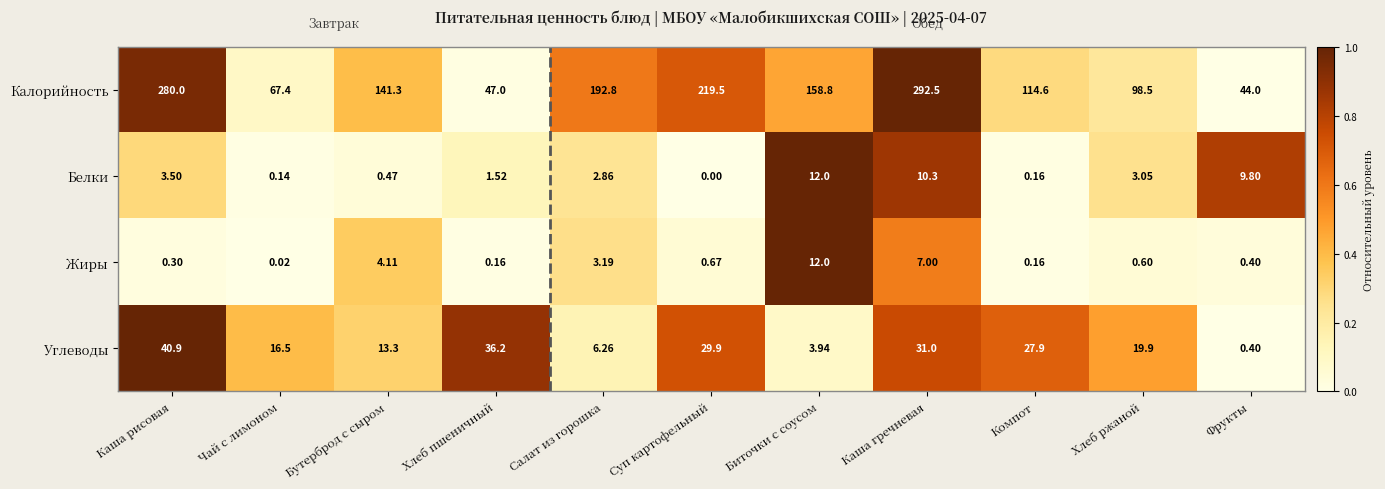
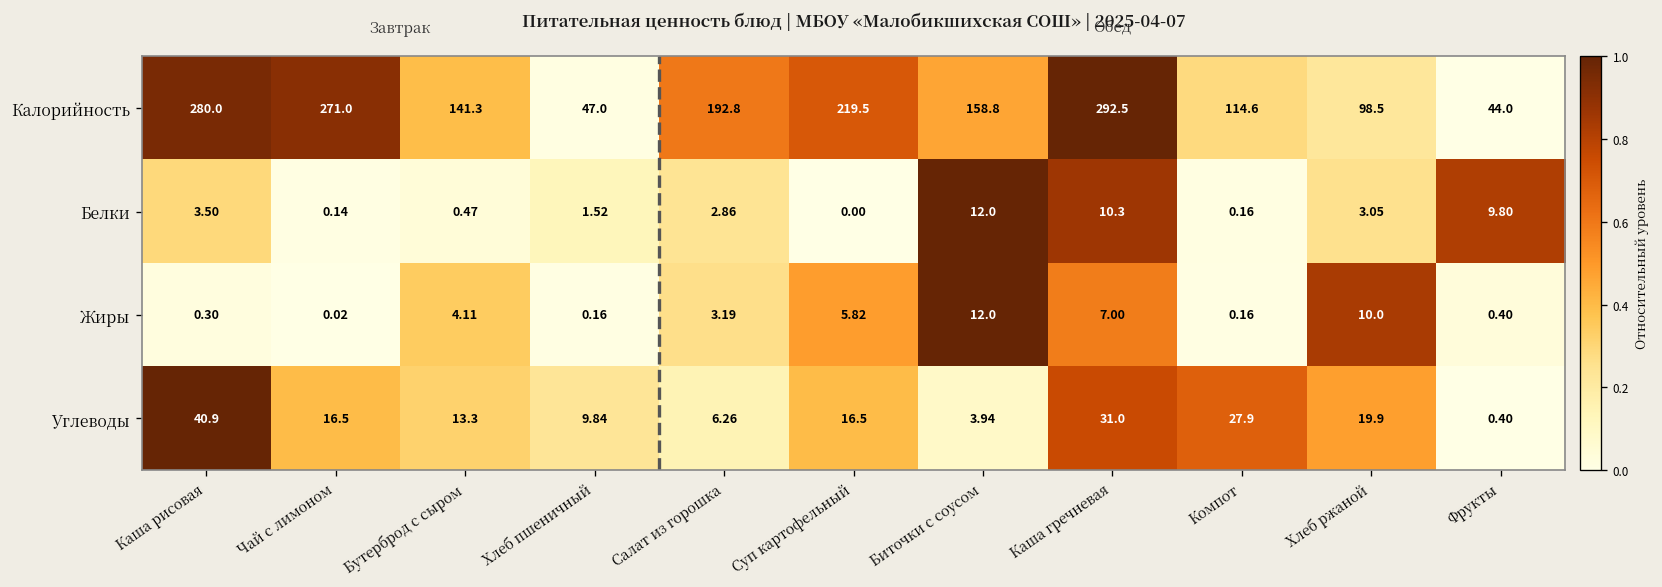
  {
    "Калорийность": {
      "Каша рисовая": 280.0,
-     "Чай с лимоном": 67.4,
+     "Чай с лимоном": 271.0,
      "Бутерброд с сыром": 141.3,
      "Хлеб пшеничный": 47.0,
      "Салат из горошка": 192.8,
      "Суп картофельный": 219.5,
      "Биточки с соусом": 158.8,
      "Каша гречневая": 292.5,
      "Компот": 114.6,
      "Хлеб ржаной": 98.5,
      "Фрукты": 44.0
    },
    "Белки": {
      "Каша рисовая": 3.50,
      "Чай с лимоном": 0.14,
      "Бутерброд с сыром": 0.47,
      "Хлеб пшеничный": 1.52,
      "Салат из горошка": 2.86,
      "Суп картофельный": 0.00,
      "Биточки с соусом": 12.0,
      "Каша гречневая": 10.3,
      "Компот": 0.16,
      "Хлеб ржаной": 3.05,
      "Фрукты": 9.80
    },
    "Жиры": {
      "Каша рисовая": 0.30,
      "Чай с лимоном": 0.02,
      "Бутерброд с сыром": 4.11,
      "Хлеб пшеничный": 0.16,
      "Салат из горошка": 3.19,
-     "Суп картофельный": 0.67,
+     "Суп картофельный": 5.82,
      "Биточки с соусом": 12.0,
      "Каша гречневая": 7.00,
      "Компот": 0.16,
-     "Хлеб ржаной": 0.60,
+     "Хлеб ржаной": 10.0,
      "Фрукты": 0.40
    },
    "Углеводы": {
      "Каша рисовая": 40.9,
      "Чай с лимоном": 16.5,
      "Бутерброд с сыром": 13.3,
-     "Хлеб пшеничный": 36.2,
+     "Хлеб пшеничный": 9.84,
      "Салат из горошка": 6.26,
-     "Суп картофельный": 29.9,
+     "Суп картофельный": 16.5,
      "Биточки с соусом": 3.94,
      "Каша гречневая": 31.0,
      "Компот": 27.9,
      "Хлеб ржаной": 19.9,
      "Фрукты": 0.40
    }
  }
